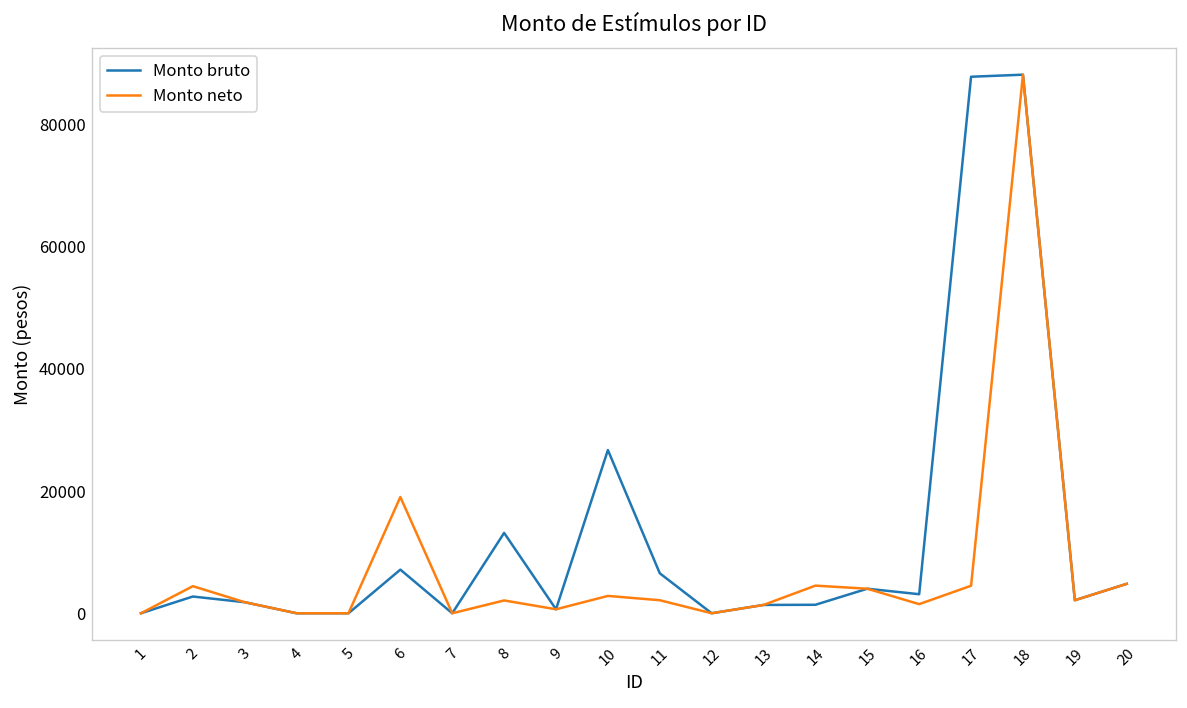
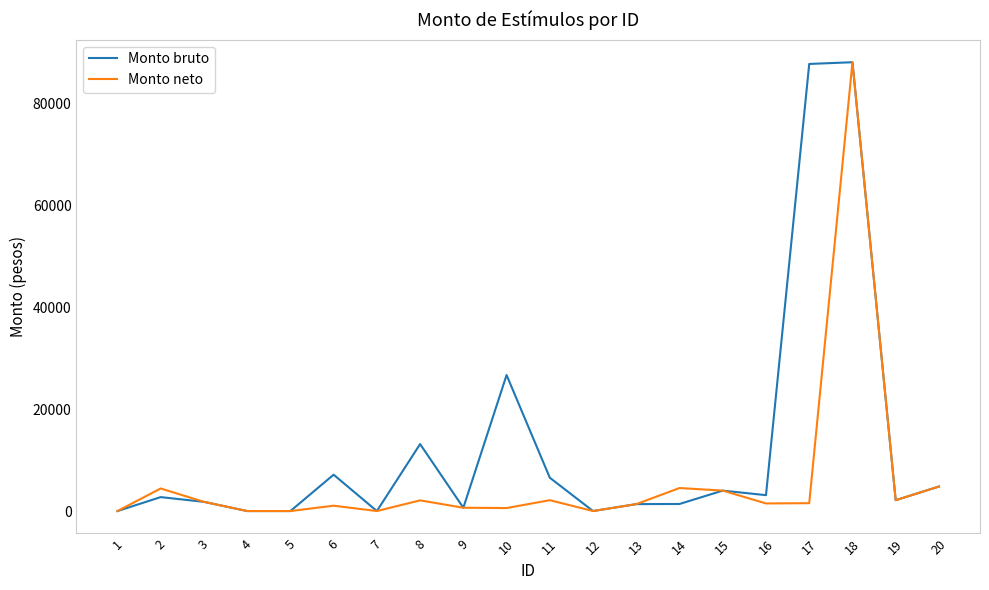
  {
    "Monto bruto": {
      "2": 3000,
      "6": 7000,
      "8": 13000,
      "10": 27000,
      "11": 7000,
      "14": 1000,
      "16": 3000,
      "17": 88000
    },
    "Monto neto": {
      "2": 4000,
-     "6": 19000,
+     "6": 1000,
      "8": 2000,
-     "10": 3000,
+     "10": 1000,
      "11": 2000,
      "14": 5000,
      "16": 1000,
-     "17": 5000
+     "17": 2000
    }
  }
